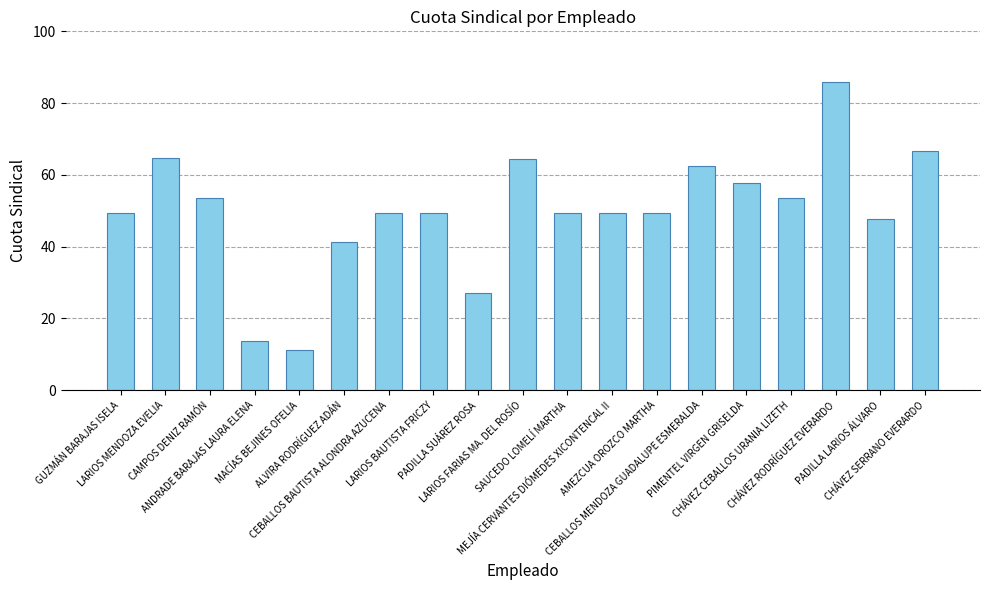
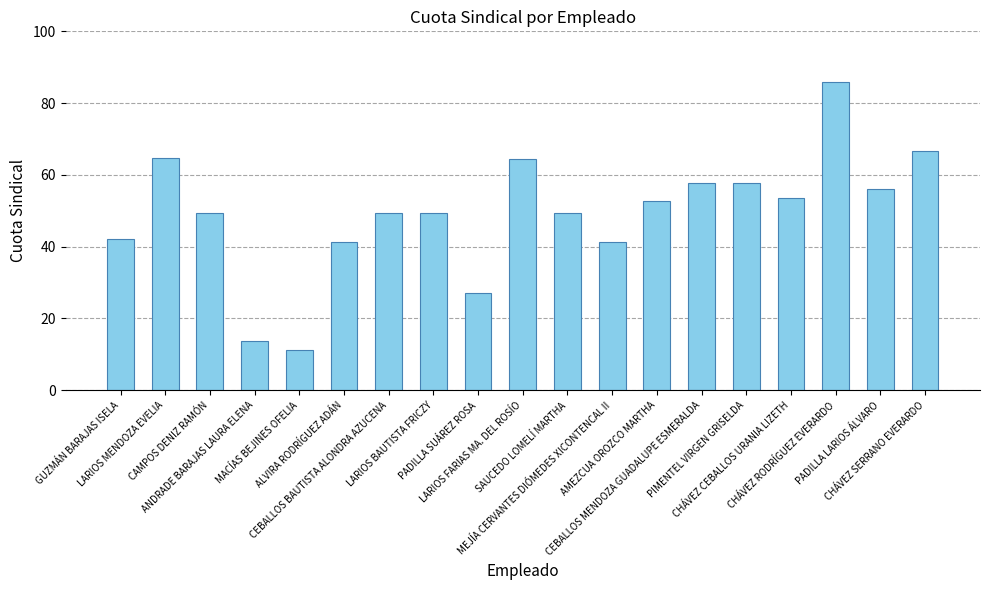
  {
-   "GUZMÁN BARAJAS ISELA": 49,
+   "GUZMÁN BARAJAS ISELA": 42,
    "LARIOS MENDOZA EVELIA": 65,
-   "CAMPOS DENIZ RAMÓN": 53,
+   "CAMPOS DENIZ RAMÓN": 49,
    "ANDRADE BARAJAS LAURA ELENA": 14,
    "MACÍAS BEJINES OFELIA": 11,
    "ALVIRA RODRÍGUEZ ADÁN": 41,
    "CEBALLOS BAUTISTA ALONDRA AZUCENA": 49,
    "LARIOS BAUTISTA FRICZY": 49,
    "PADILLA SUÁREZ ROSA": 27,
    "LARIOS FARIAS MA. DEL ROSÍO": 64,
    "SAUCEDO LOMELÍ MARTHA": 49,
-   "MEJÍA CERVANTES DIÓMEDES XICONTENCAL II": 49,
-   "AMEZCUA OROZCO MARTHA": 49,
-   "CEBALLOS MENDOZA GUADALUPE ESMERALDA": 62,
+   "MEJÍA CERVANTES DIÓMEDES XICONTENCAL II": 41,
+   "AMEZCUA OROZCO MARTHA": 53,
+   "CEBALLOS MENDOZA GUADALUPE ESMERALDA": 58,
    "PIMENTEL VIRGEN GRISELDA": 58,
    "CHÁVEZ CEBALLOS URANIA LIZETH": 54,
    "CHÁVEZ RODRÍGUEZ EVERARDO": 86,
-   "PADILLA LARIOS ÁLVARO": 48,
+   "PADILLA LARIOS ÁLVARO": 56,
    "CHÁVEZ SERRANO EVERARDO": 67
  }
